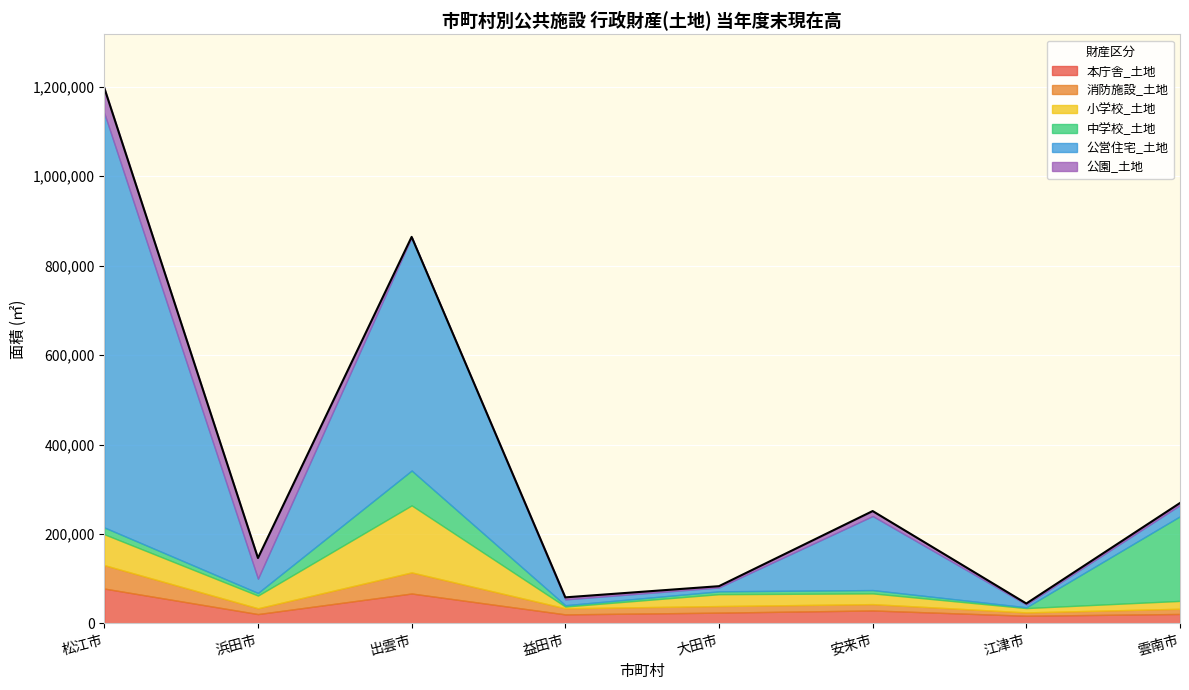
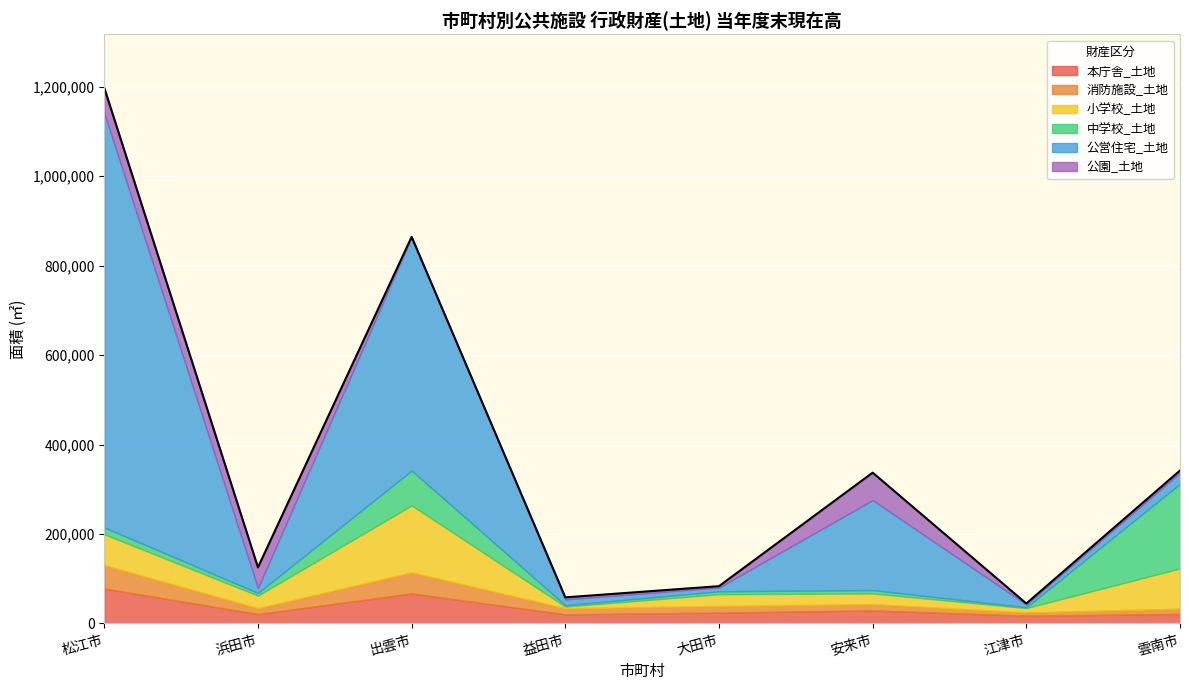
  {
    "小学校_土地": {
      "松江市": "70,000",
      "浜田市": "30,000",
      "出雲市": "150,000",
      "大田市": "30,000",
      "安来市": "20,000",
-     "雲南市": "20,000"
+     "雲南市": "90,000"
    },
    "中学校_土地": {
      "松江市": "20,000",
      "浜田市": "10,000",
      "出雲市": "80,000",
      "大田市": "10,000",
      "安来市": "10,000",
      "雲南市": "190,000"
    },
    "公営住宅_土地": {
      "松江市": "930,000",
-     "浜田市": "30,000",
-     "安来市": "170,000"
+     "浜田市": "10,000",
+     "安来市": "200,000"
    },
    "公園_土地": {
      "松江市": "60,000",
      "浜田市": "50,000",
-     "安来市": "10,000"
+     "安来市": "60,000"
    }
  }
